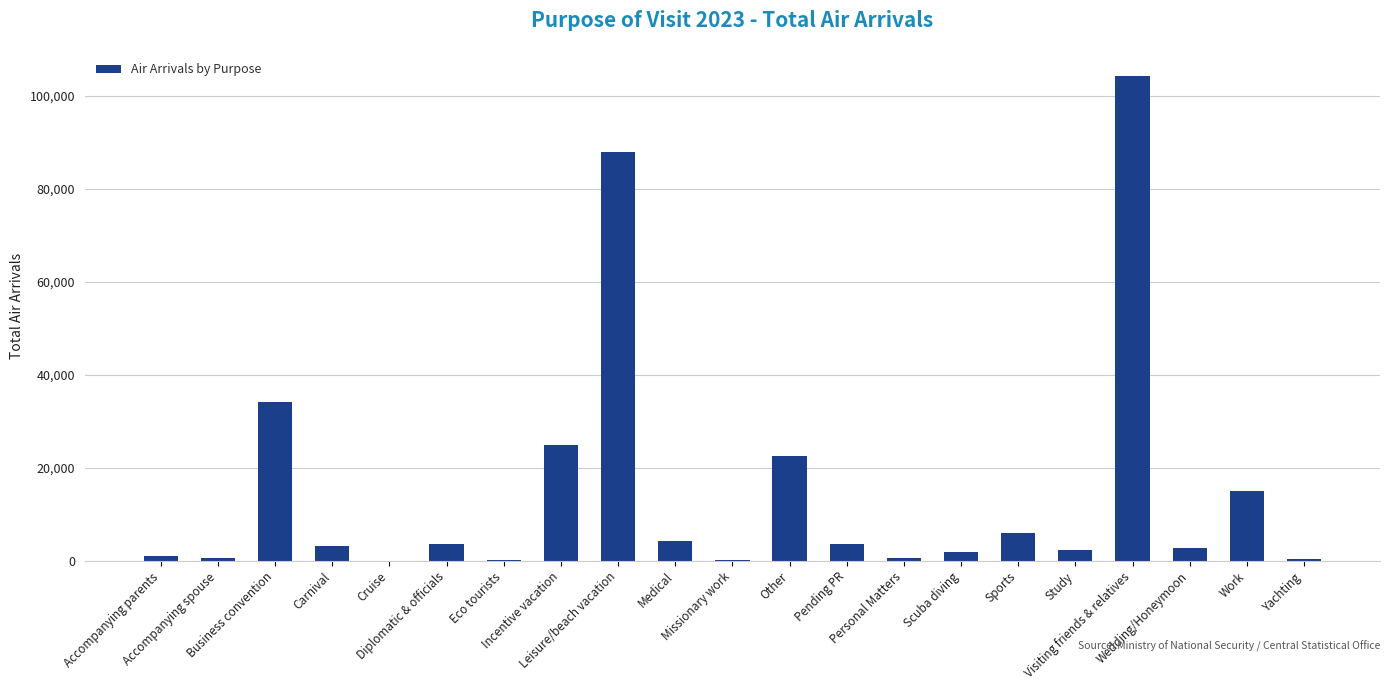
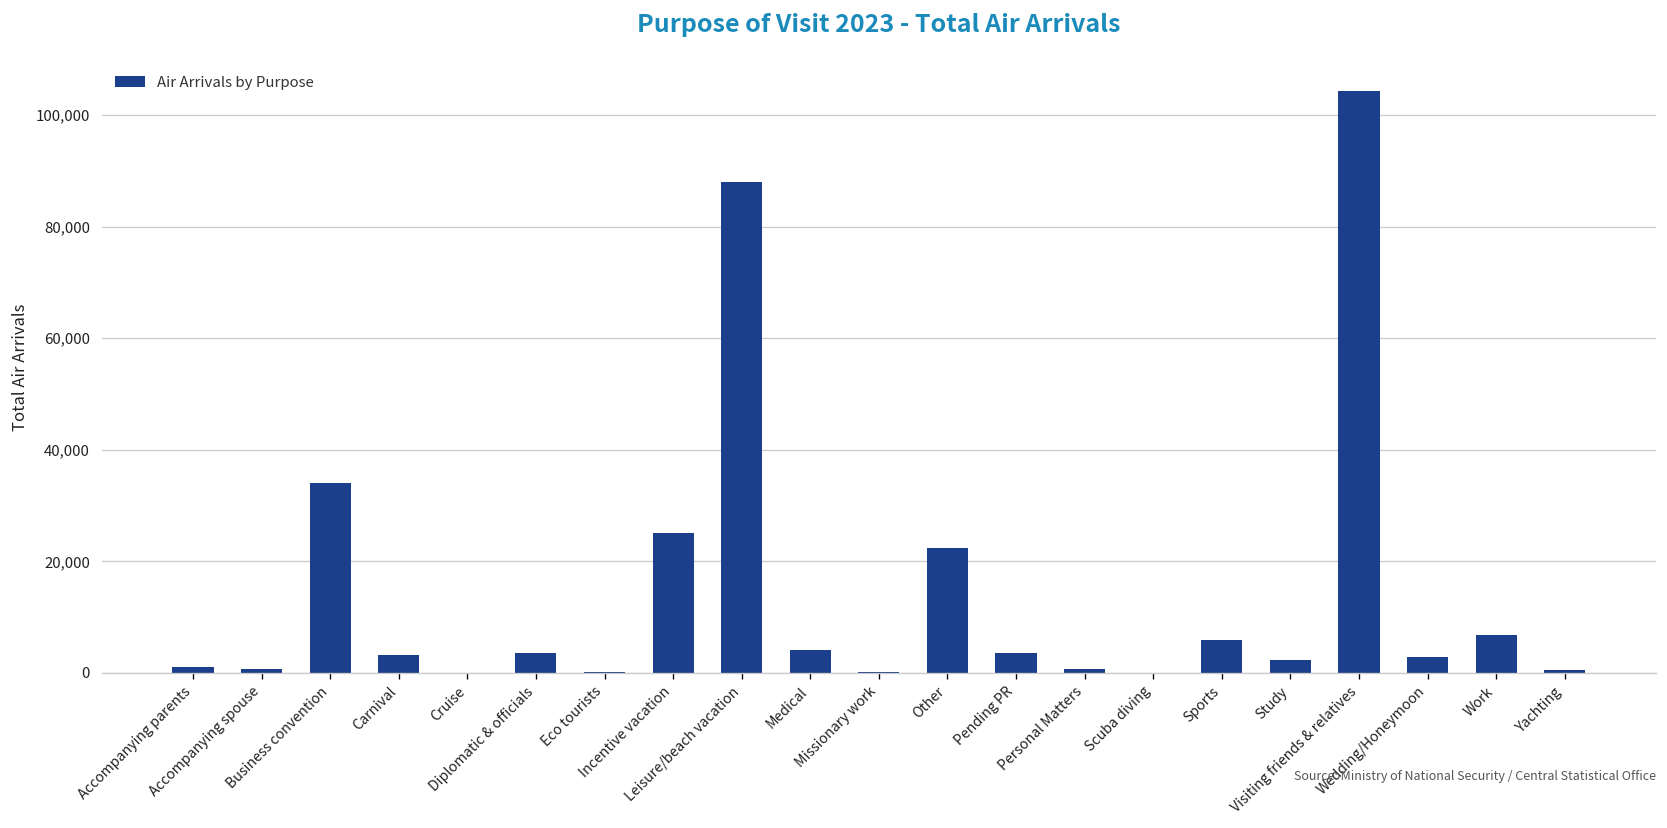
  {
    "Accompanying parents": "1,000",
    "Accompanying spouse": "1,000",
    "Business convention": "34,000",
    "Carnival": "3,000",
    "Diplomatic & officials": "4,000",
    "Incentive vacation": "25,000",
    "Leisure/beach vacation": "88,000",
    "Medical": "4,000",
    "Other": "22,000",
    "Pending PR": "4,000",
    "Personal Matters": "1,000",
-   "Scuba diving": "2,000",
+   "Scuba diving": "0",
    "Sports": "6,000",
    "Study": "2,000",
    "Visiting friends & relatives": "104,000",
    "Wedding/Honeymoon": "3,000",
-   "Work": "15,000"
+   "Work": "7,000"
  }
